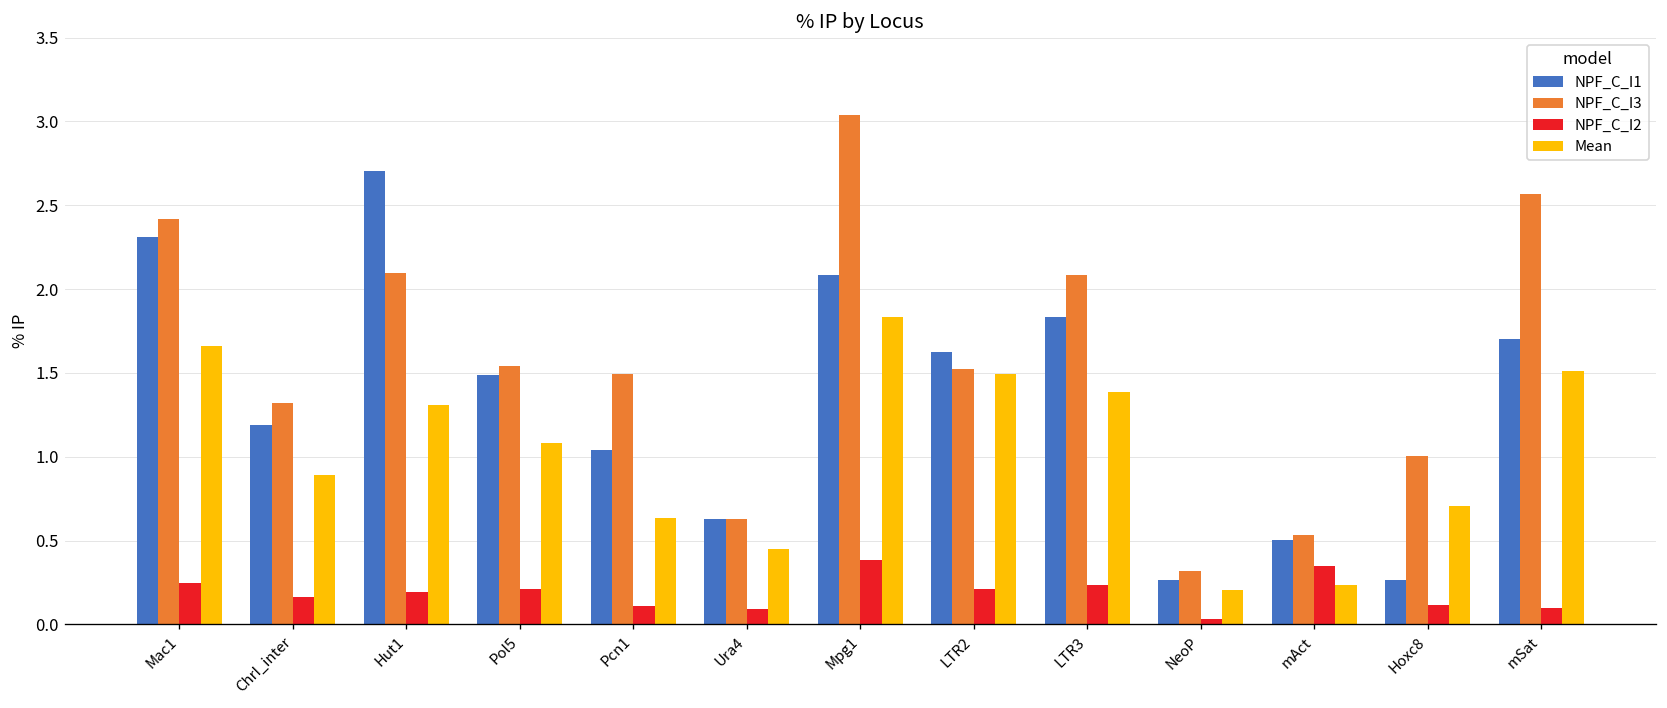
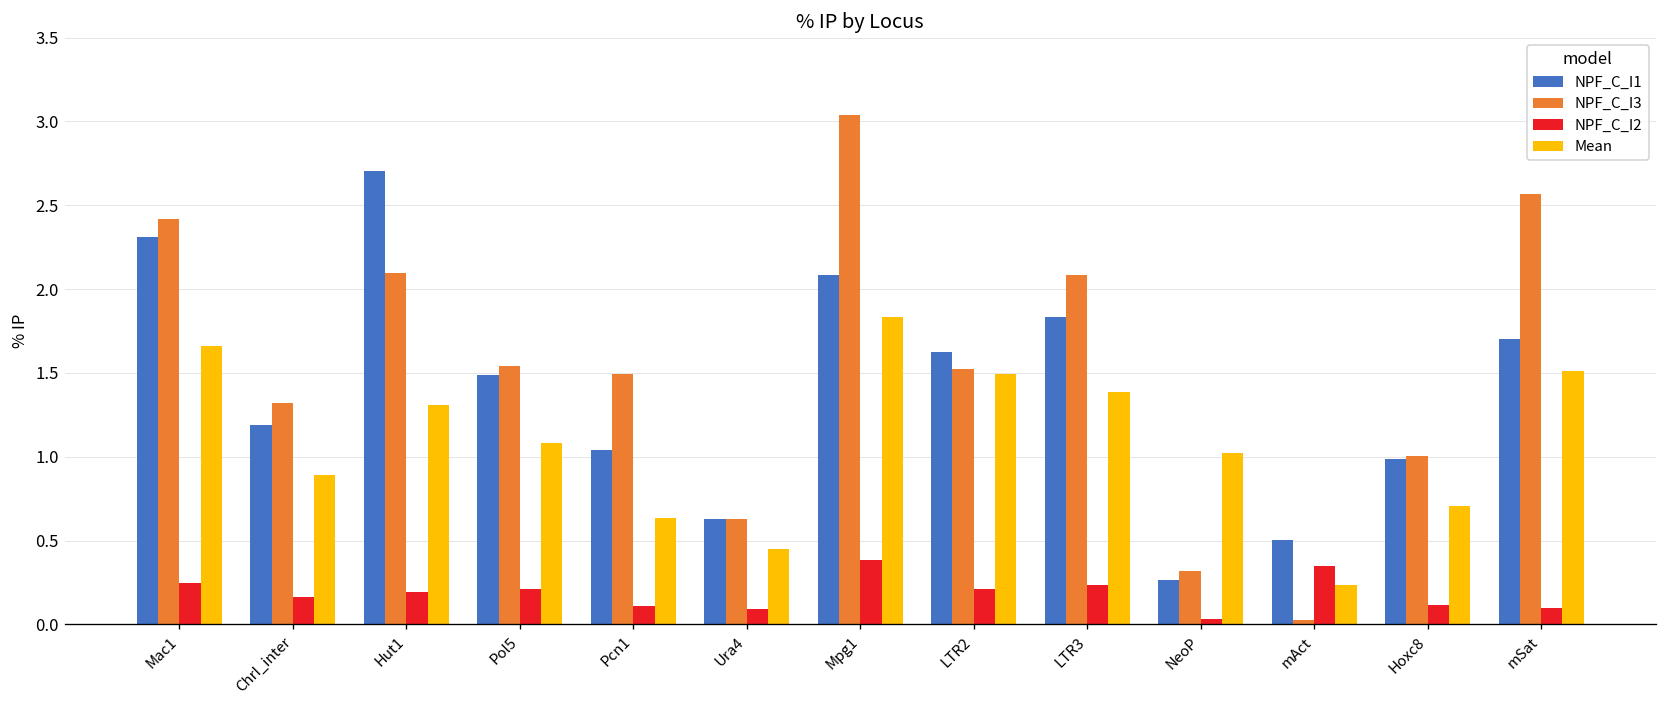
  {
    "NPF_C_I1": {
      "Mac1": 2.31,
      "ChrI_inter": 1.19,
      "Hut1": 2.71,
      "Pol5": 1.49,
      "Pcn1": 1.04,
      "Ura4": 0.63,
      "Mpg1": 2.09,
      "LTR2": 1.62,
      "LTR3": 1.83,
      "NeoP": 0.27,
      "mAct": 0.51,
-     "Hoxc8": 0.26,
+     "Hoxc8": 0.99,
      "mSat": 1.70
    },
    "NPF_C_I3": {
      "Mac1": 2.42,
      "ChrI_inter": 1.32,
      "Hut1": 2.10,
      "Pol5": 1.54,
      "Pcn1": 1.50,
      "Ura4": 0.63,
      "Mpg1": 3.04,
      "LTR2": 1.53,
      "LTR3": 2.09,
      "NeoP": 0.32,
-     "mAct": 0.53,
+     "mAct": 0.03,
      "Hoxc8": 1.01,
      "mSat": 2.57
    },
    "NPF_C_I2": {
      "Mac1": 0.25,
      "ChrI_inter": 0.17,
      "Hut1": 0.19,
      "Pol5": 0.21,
      "Pcn1": 0.11,
      "Ura4": 0.09,
      "Mpg1": 0.38,
      "LTR2": 0.21,
      "LTR3": 0.23,
      "NeoP": 0.03,
      "mAct": 0.35,
      "Hoxc8": 0.12,
      "mSat": 0.10
    },
    "Mean": {
      "Mac1": 1.66,
      "ChrI_inter": 0.89,
      "Hut1": 1.31,
      "Pol5": 1.08,
      "Pcn1": 0.63,
      "Ura4": 0.45,
      "Mpg1": 1.84,
      "LTR2": 1.49,
      "LTR3": 1.38,
-     "NeoP": 0.21,
+     "NeoP": 1.02,
      "mAct": 0.23,
      "Hoxc8": 0.70,
      "mSat": 1.51
    }
  }
